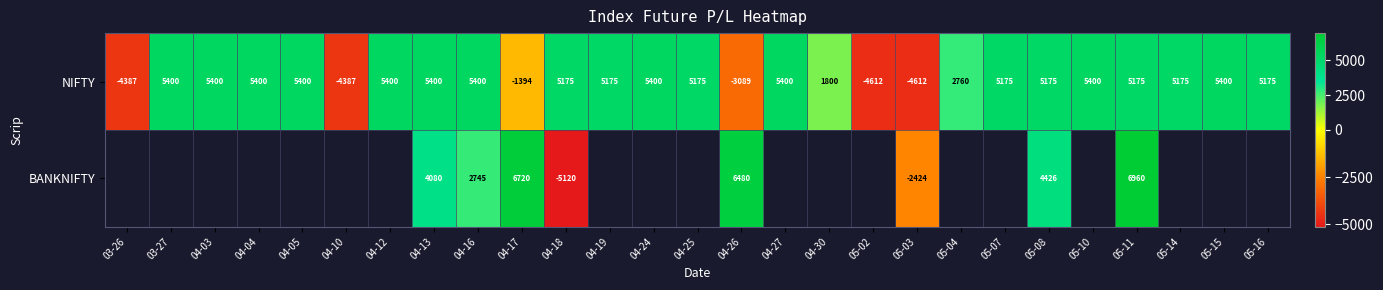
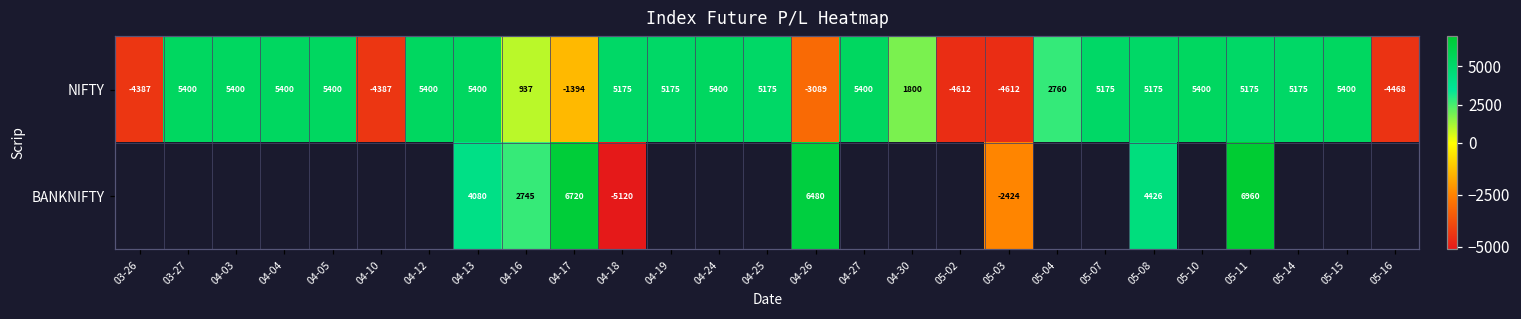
  {
    "NIFTY": {
      "03-26": -4387,
      "03-27": 5400,
      "04-03": 5400,
      "04-04": 5400,
      "04-05": 5400,
      "04-10": -4387,
      "04-12": 5400,
      "04-13": 5400,
-     "04-16": 5400,
+     "04-16": 937,
      "04-17": -1394,
      "04-18": 5175,
      "04-19": 5175,
      "04-24": 5400,
      "04-25": 5175,
      "04-26": -3089,
      "04-27": 5400,
      "04-30": 1800,
      "05-02": -4612,
      "05-03": -4612,
      "05-04": 2760,
      "05-07": 5175,
      "05-08": 5175,
      "05-10": 5400,
      "05-11": 5175,
      "05-14": 5175,
      "05-15": 5400,
-     "05-16": 5175
+     "05-16": -4468
    },
    "BANKNIFTY": {
      "04-13": 4080,
      "04-16": 2745,
      "04-17": 6720,
      "04-18": -5120,
      "04-26": 6480,
      "05-03": -2424,
      "05-08": 4426,
      "05-11": 6960
    }
  }
